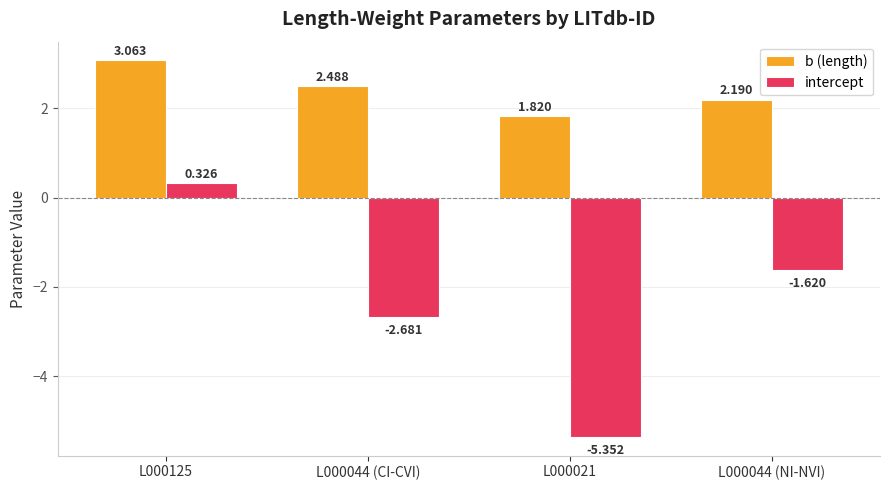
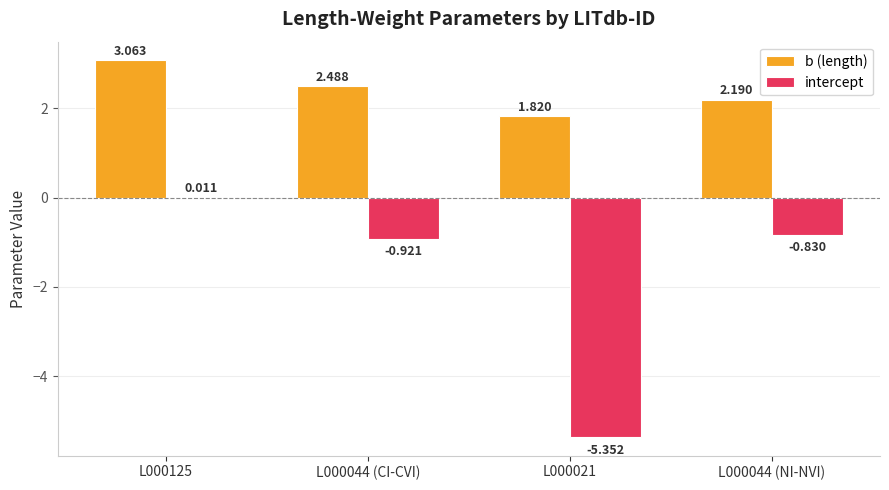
  {
    "b (length)": {
      "L000125": 3.063,
      "L000044 (CI-CVI)": 2.488,
      "L000021": 1.820,
      "L000044 (NI-NVI)": 2.190
    },
    "intercept": {
-     "L000125": 0.326,
-     "L000044 (CI-CVI)": -2.681,
+     "L000125": 0.011,
+     "L000044 (CI-CVI)": -0.921,
      "L000021": -5.352,
-     "L000044 (NI-NVI)": -1.620
+     "L000044 (NI-NVI)": -0.830
    }
  }
